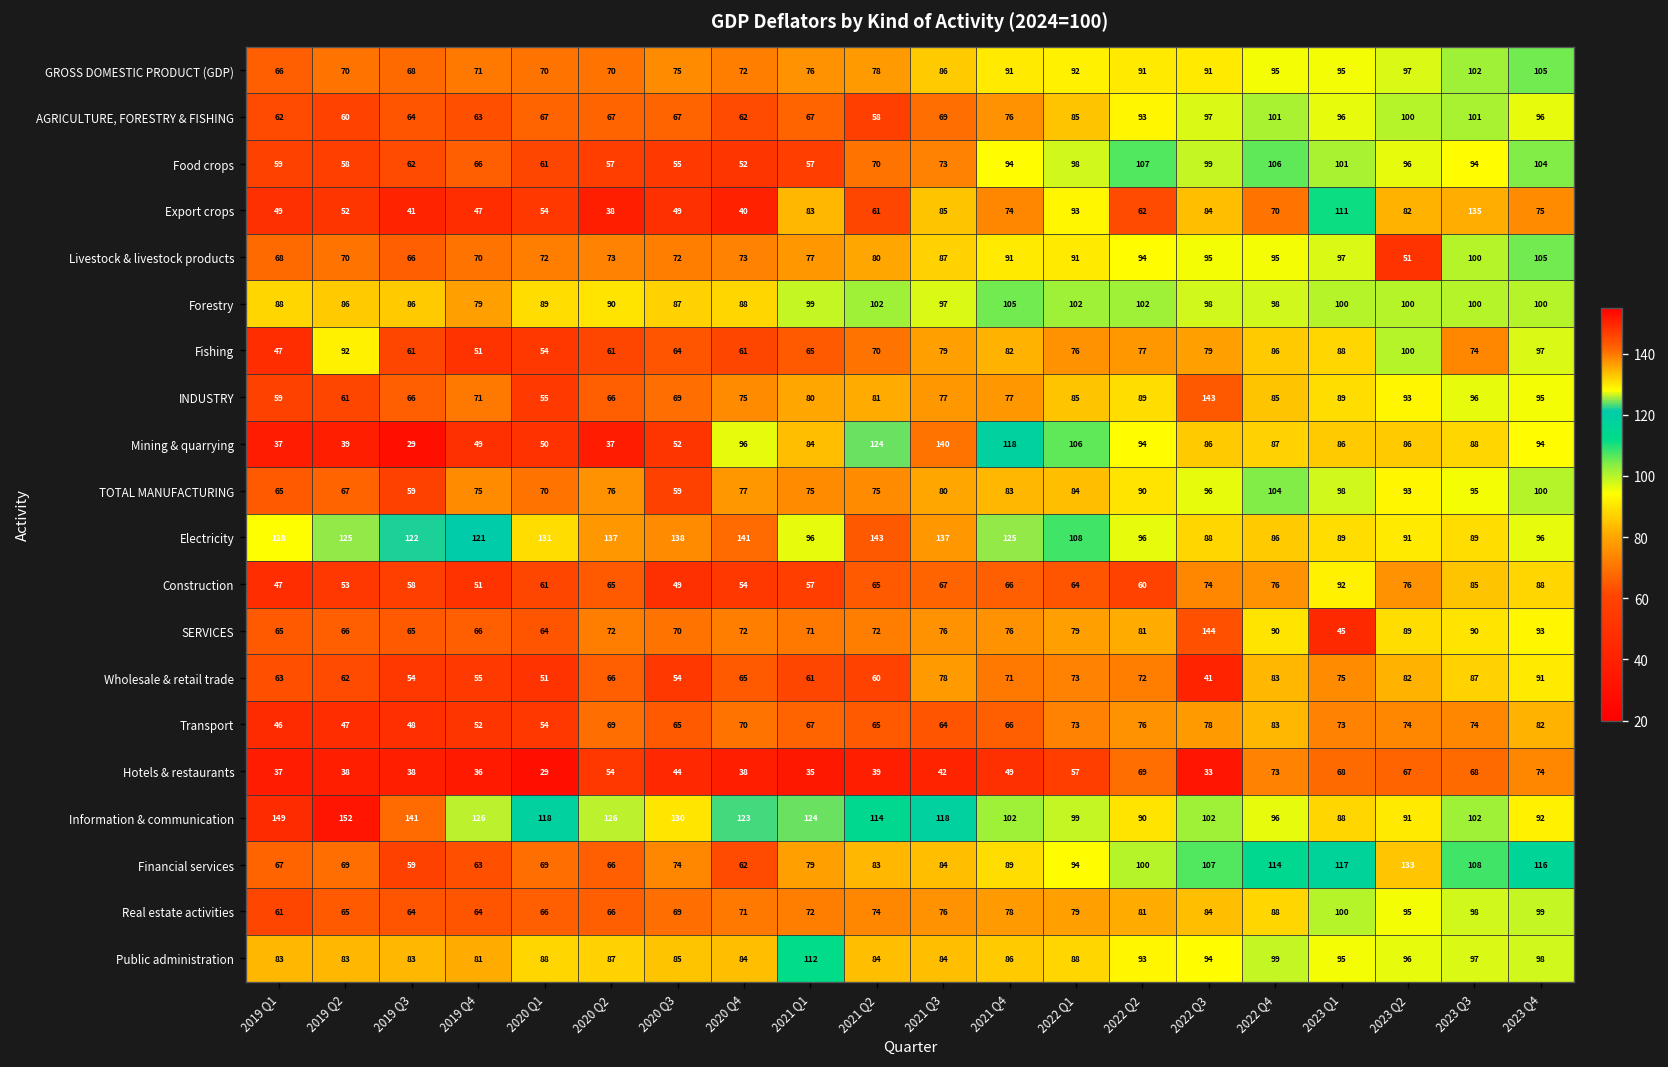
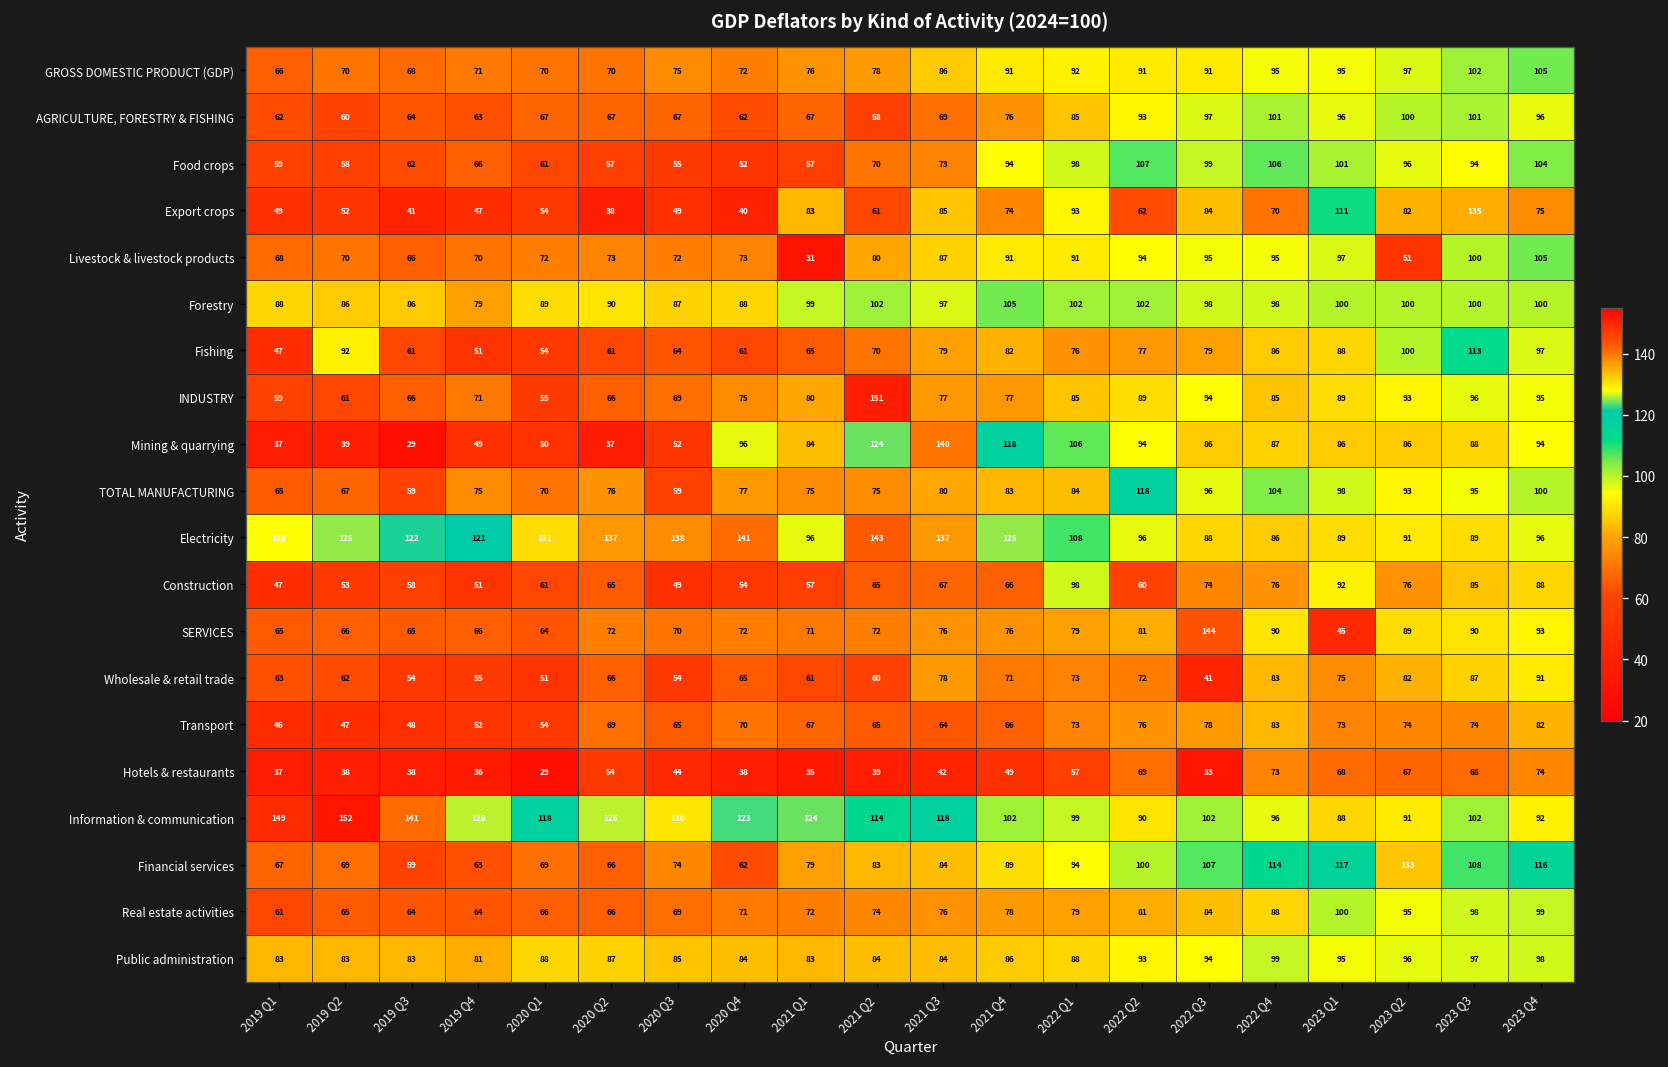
  {
    "Livestock & livestock products": {
      "2019 Q1": 68,
      "2019 Q2": 70,
      "2019 Q3": 66,
      "2019 Q4": 70,
      "2020 Q1": 72,
      "2020 Q2": 73,
      "2020 Q3": 72,
      "2020 Q4": 73,
-     "2021 Q1": 77,
+     "2021 Q1": 31,
      "2021 Q2": 80,
      "2021 Q3": 87,
      "2021 Q4": 91,
      "2022 Q1": 91,
      "2022 Q2": 94,
      "2022 Q3": 95,
      "2022 Q4": 95,
      "2023 Q1": 97,
      "2023 Q2": 51,
      "2023 Q3": 100,
      "2023 Q4": 105
    },
    "Fishing": {
      "2019 Q1": 47,
      "2019 Q2": 92,
      "2019 Q3": 61,
      "2019 Q4": 51,
      "2020 Q1": 54,
      "2020 Q2": 61,
      "2020 Q3": 64,
      "2020 Q4": 61,
      "2021 Q1": 65,
      "2021 Q2": 70,
      "2021 Q3": 79,
      "2021 Q4": 82,
      "2022 Q1": 76,
      "2022 Q2": 77,
      "2022 Q3": 79,
      "2022 Q4": 86,
      "2023 Q1": 88,
      "2023 Q2": 100,
-     "2023 Q3": 74,
+     "2023 Q3": 113,
      "2023 Q4": 97
    },
    "INDUSTRY": {
      "2019 Q1": 59,
      "2019 Q2": 61,
      "2019 Q3": 66,
      "2019 Q4": 71,
      "2020 Q1": 55,
      "2020 Q2": 66,
      "2020 Q3": 69,
      "2020 Q4": 75,
      "2021 Q1": 80,
-     "2021 Q2": 81,
+     "2021 Q2": 151,
      "2021 Q3": 77,
      "2021 Q4": 77,
      "2022 Q1": 85,
      "2022 Q2": 89,
-     "2022 Q3": 143,
+     "2022 Q3": 94,
      "2022 Q4": 85,
      "2023 Q1": 89,
      "2023 Q2": 93,
      "2023 Q3": 96,
      "2023 Q4": 95
    },
    "TOTAL MANUFACTURING": {
      "2019 Q1": 65,
      "2019 Q2": 67,
      "2019 Q3": 59,
      "2019 Q4": 75,
      "2020 Q1": 70,
      "2020 Q2": 76,
      "2020 Q3": 59,
      "2020 Q4": 77,
      "2021 Q1": 75,
      "2021 Q2": 75,
      "2021 Q3": 80,
      "2021 Q4": 83,
      "2022 Q1": 84,
-     "2022 Q2": 90,
+     "2022 Q2": 118,
      "2022 Q3": 96,
      "2022 Q4": 104,
      "2023 Q1": 98,
      "2023 Q2": 93,
      "2023 Q3": 95,
      "2023 Q4": 100
    },
    "Construction": {
      "2019 Q1": 47,
      "2019 Q2": 53,
      "2019 Q3": 58,
      "2019 Q4": 51,
      "2020 Q1": 61,
      "2020 Q2": 65,
      "2020 Q3": 49,
      "2020 Q4": 54,
      "2021 Q1": 57,
      "2021 Q2": 65,
      "2021 Q3": 67,
      "2021 Q4": 66,
-     "2022 Q1": 64,
+     "2022 Q1": 98,
      "2022 Q2": 60,
      "2022 Q3": 74,
      "2022 Q4": 76,
      "2023 Q1": 92,
      "2023 Q2": 76,
      "2023 Q3": 85,
      "2023 Q4": 88
    },
    "Public administration": {
      "2019 Q1": 83,
      "2019 Q2": 83,
      "2019 Q3": 83,
      "2019 Q4": 81,
      "2020 Q1": 88,
      "2020 Q2": 87,
      "2020 Q3": 85,
      "2020 Q4": 84,
-     "2021 Q1": 112,
+     "2021 Q1": 83,
      "2021 Q2": 84,
      "2021 Q3": 84,
      "2021 Q4": 86,
      "2022 Q1": 88,
      "2022 Q2": 93,
      "2022 Q3": 94,
      "2022 Q4": 99,
      "2023 Q1": 95,
      "2023 Q2": 96,
      "2023 Q3": 97,
      "2023 Q4": 98
    }
  }
